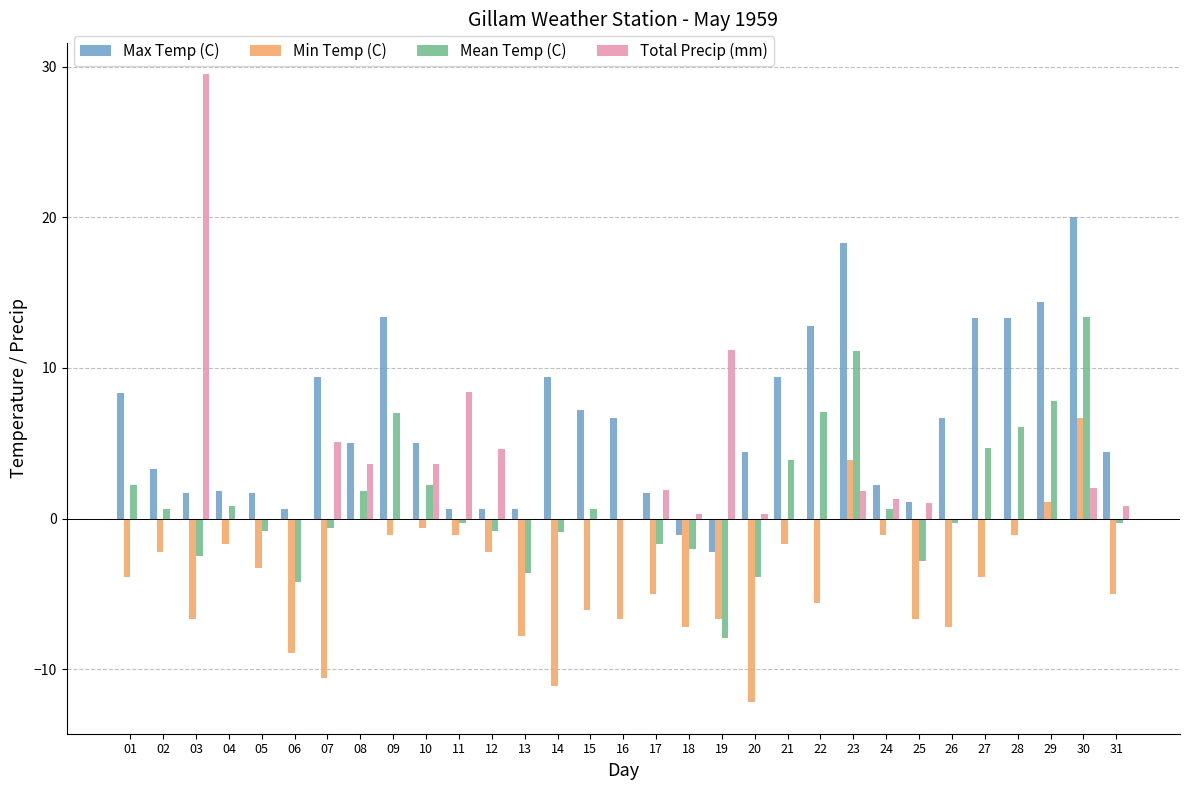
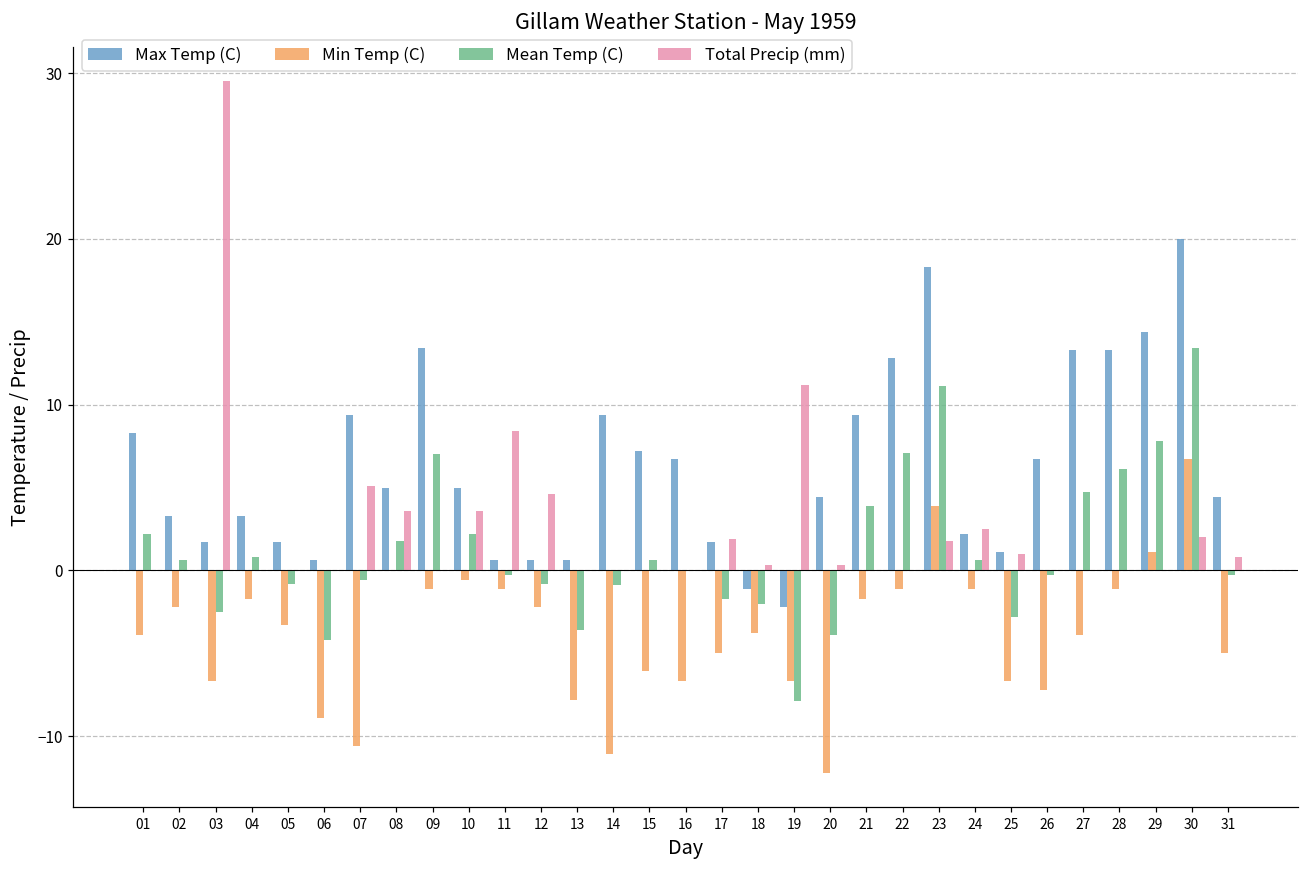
  {
    "Max Temp (C)": {
      "01": 8.3,
      "02": 3.3,
      "03": 1.7,
-     "04": 1.8,
+     "04": 3.3,
      "05": 1.7,
      "06": 0.6,
      "07": 9.4,
      "08": 5.0,
      "09": 13.4,
      "10": 5.0,
      "11": 0.6,
      "12": 0.6,
      "13": 0.6,
      "14": 9.4,
      "15": 7.2,
      "16": 6.7,
      "17": 1.7,
      "18": -1.1,
      "19": -2.2,
      "20": 4.4,
      "21": 9.4,
      "22": 12.8,
      "23": 18.3,
      "24": 2.2,
      "25": 1.1,
      "26": 6.7,
      "27": 13.3,
      "28": 13.3,
      "29": 14.4,
      "30": 20.0,
      "31": 4.4
    },
    "Min Temp (C)": {
      "01": -3.9,
      "02": -2.2,
      "03": -6.7,
      "04": -1.7,
      "05": -3.3,
      "06": -8.9,
      "07": -10.6,
      "08": 0.0,
      "09": -1.1,
      "10": -0.6,
      "11": -1.1,
      "12": -2.2,
      "13": -7.8,
      "14": -11.1,
      "15": -6.1,
      "16": -6.7,
      "17": -5.0,
-     "18": -7.2,
+     "18": -3.8,
      "19": -6.7,
      "20": -12.2,
      "21": -1.7,
-     "22": -5.6,
+     "22": -1.1,
      "23": 3.9,
      "24": -1.1,
      "25": -6.7,
      "26": -7.2,
      "27": -3.9,
      "28": -1.1,
      "29": 1.1,
      "30": 6.7,
      "31": -5.0
    },
    "Mean Temp (C)": {
      "01": 2.2,
      "02": 0.6,
      "03": -2.5,
      "04": 0.8,
      "05": -0.8,
      "06": -4.2,
      "07": -0.6,
      "08": 1.8,
      "09": 7.0,
      "10": 2.2,
      "11": -0.3,
      "12": -0.8,
      "13": -3.6,
      "14": -0.9,
      "15": 0.6,
      "16": 0.0,
      "17": -1.7,
      "18": -2.0,
      "19": -7.9,
      "20": -3.9,
      "21": 3.9,
      "22": 7.1,
      "23": 11.1,
      "24": 0.6,
      "25": -2.8,
      "26": -0.3,
      "27": 4.7,
      "28": 6.1,
      "29": 7.8,
      "30": 13.4,
      "31": -0.3
    },
    "Total Precip (mm)": {
      "01": 0.0,
      "02": 0.0,
      "03": 29.5,
      "04": 0.0,
      "05": 0.0,
      "06": 0.0,
      "07": 5.1,
      "08": 3.6,
      "09": 0.0,
      "10": 3.6,
      "11": 8.4,
      "12": 4.6,
      "13": 0.0,
      "14": 0.0,
      "15": 0.0,
      "16": 0.0,
      "17": 1.9,
      "18": 0.3,
      "19": 11.2,
      "20": 0.3,
      "21": 0.0,
      "22": 0.0,
      "23": 1.8,
-     "24": 1.3,
+     "24": 2.5,
      "25": 1.0,
      "26": 0.0,
      "27": 0.0,
      "28": 0.0,
      "29": 0.0,
      "30": 2.0,
      "31": 0.8
    }
  }
